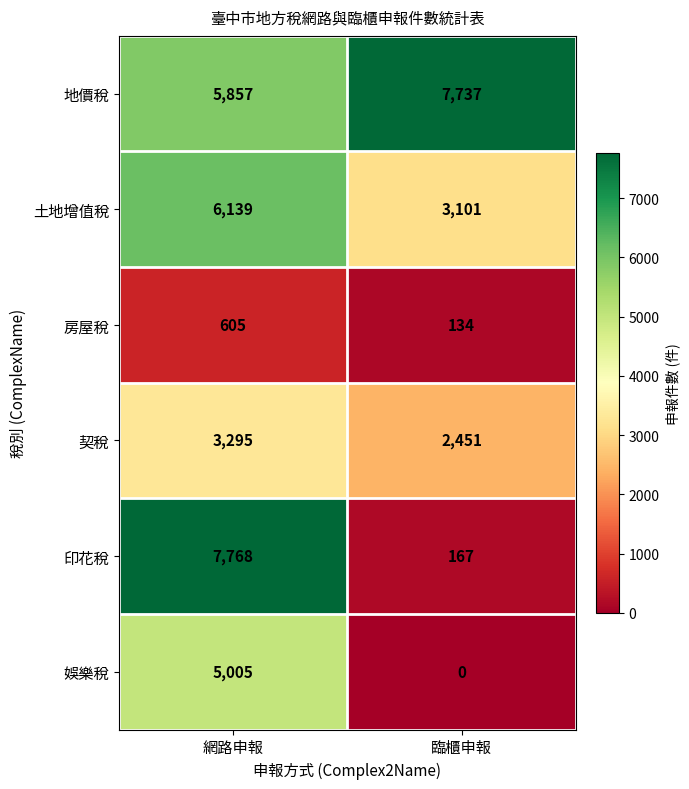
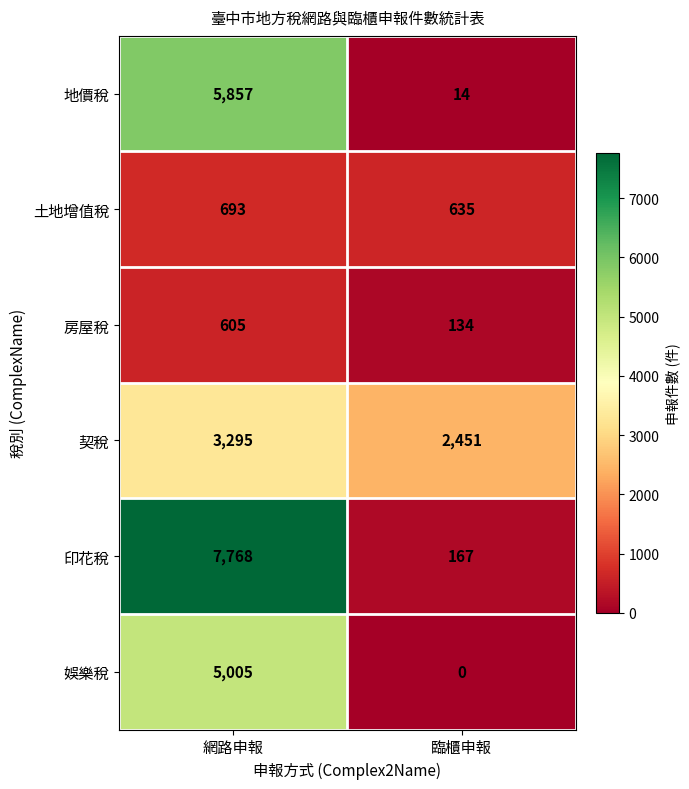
  {
    "地價稅": {
      "網路申報": "5,857",
-     "臨櫃申報": "7,737"
+     "臨櫃申報": "14"
    },
    "土地增值稅": {
-     "網路申報": "6,139",
-     "臨櫃申報": "3,101"
+     "網路申報": "693",
+     "臨櫃申報": "635"
    },
    "房屋稅": {
      "網路申報": "605",
      "臨櫃申報": "134"
    },
    "契稅": {
      "網路申報": "3,295",
      "臨櫃申報": "2,451"
    },
    "印花稅": {
      "網路申報": "7,768",
      "臨櫃申報": "167"
    },
    "娛樂稅": {
      "網路申報": "5,005",
      "臨櫃申報": "0"
    }
  }
